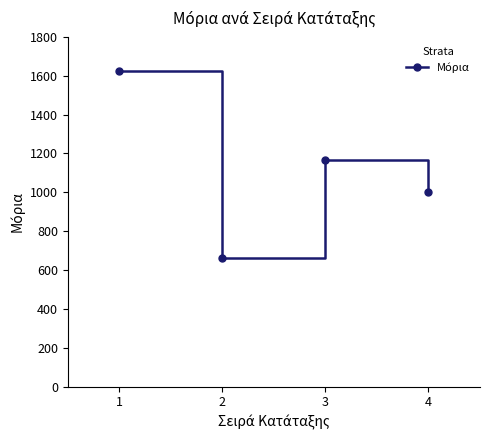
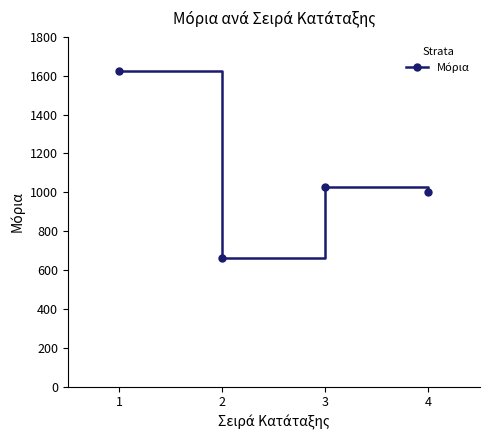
  {
    "1": 1620,
    "2": 660,
-   "3": 1170,
+   "3": 1030,
    "4": 1000
  }
